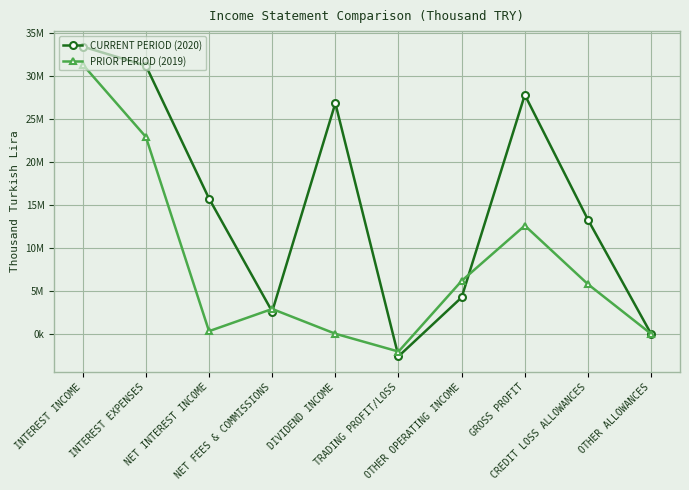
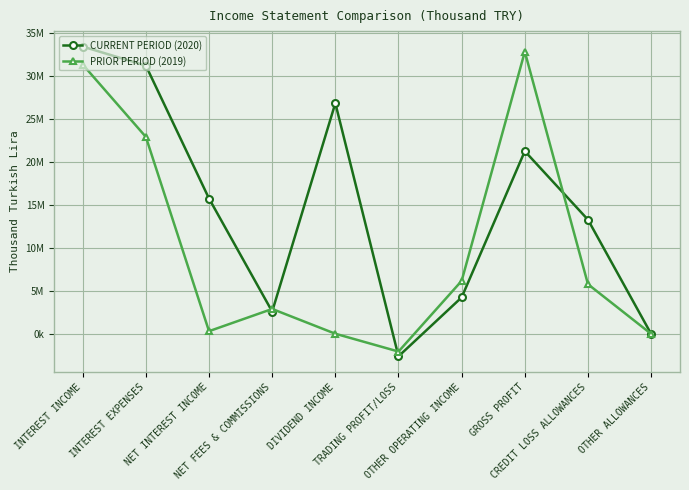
  {
    "CURRENT PERIOD (2020)": {
      "NET INTEREST INCOME": 16000000,
      "NET FEES & COMMISSIONS": 3000000,
      "DIVIDEND INCOME": 27000000,
      "TRADING PROFIT/LOSS": -3000000,
      "OTHER OPERATING INCOME": 4000000,
-     "GROSS PROFIT": 28000000,
+     "GROSS PROFIT": 21000000,
      "CREDIT LOSS ALLOWANCES": 13000000
    },
    "PRIOR PERIOD (2019)": {
      "INTEREST EXPENSES": 23000000,
      "NET INTEREST INCOME": 0,
      "NET FEES & COMMISSIONS": 3000000,
      "DIVIDEND INCOME": 0,
      "TRADING PROFIT/LOSS": -2000000,
      "OTHER OPERATING INCOME": 6000000,
-     "GROSS PROFIT": 13000000,
+     "GROSS PROFIT": 33000000,
      "CREDIT LOSS ALLOWANCES": 6000000
    }
  }
